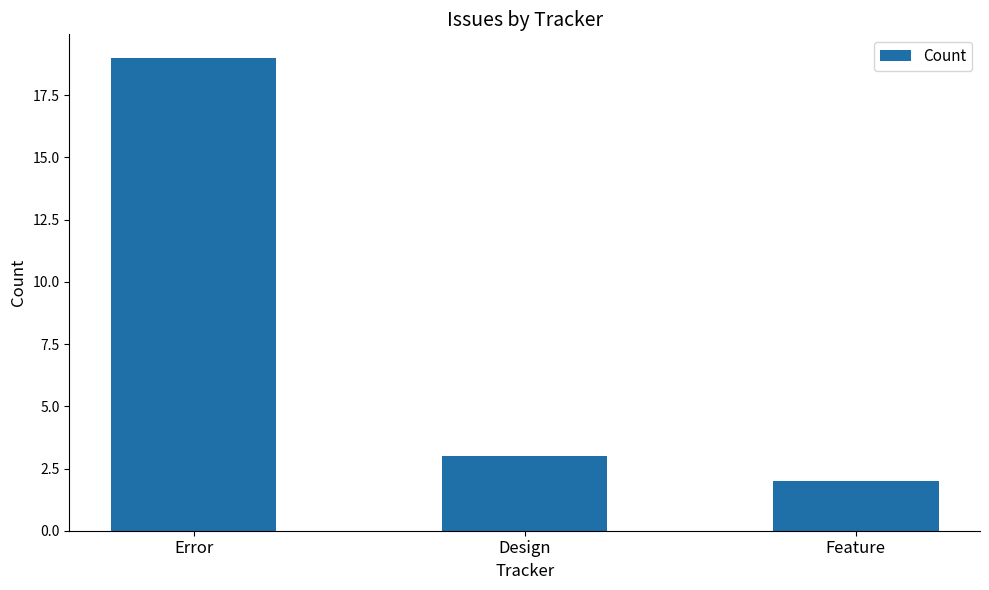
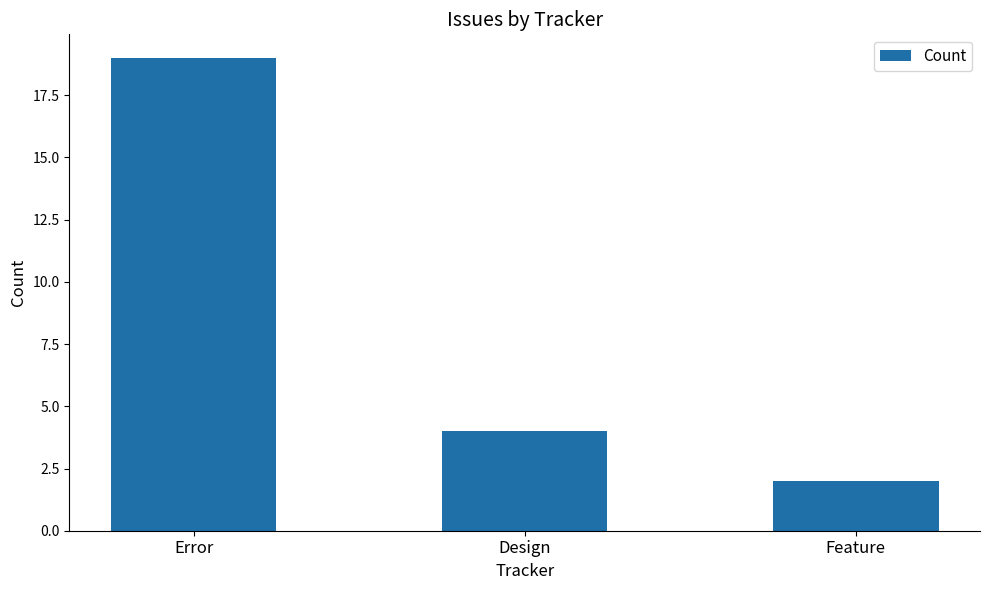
  {
    "Error": 19,
-   "Design": 3,
+   "Design": 4,
    "Feature": 2
  }
